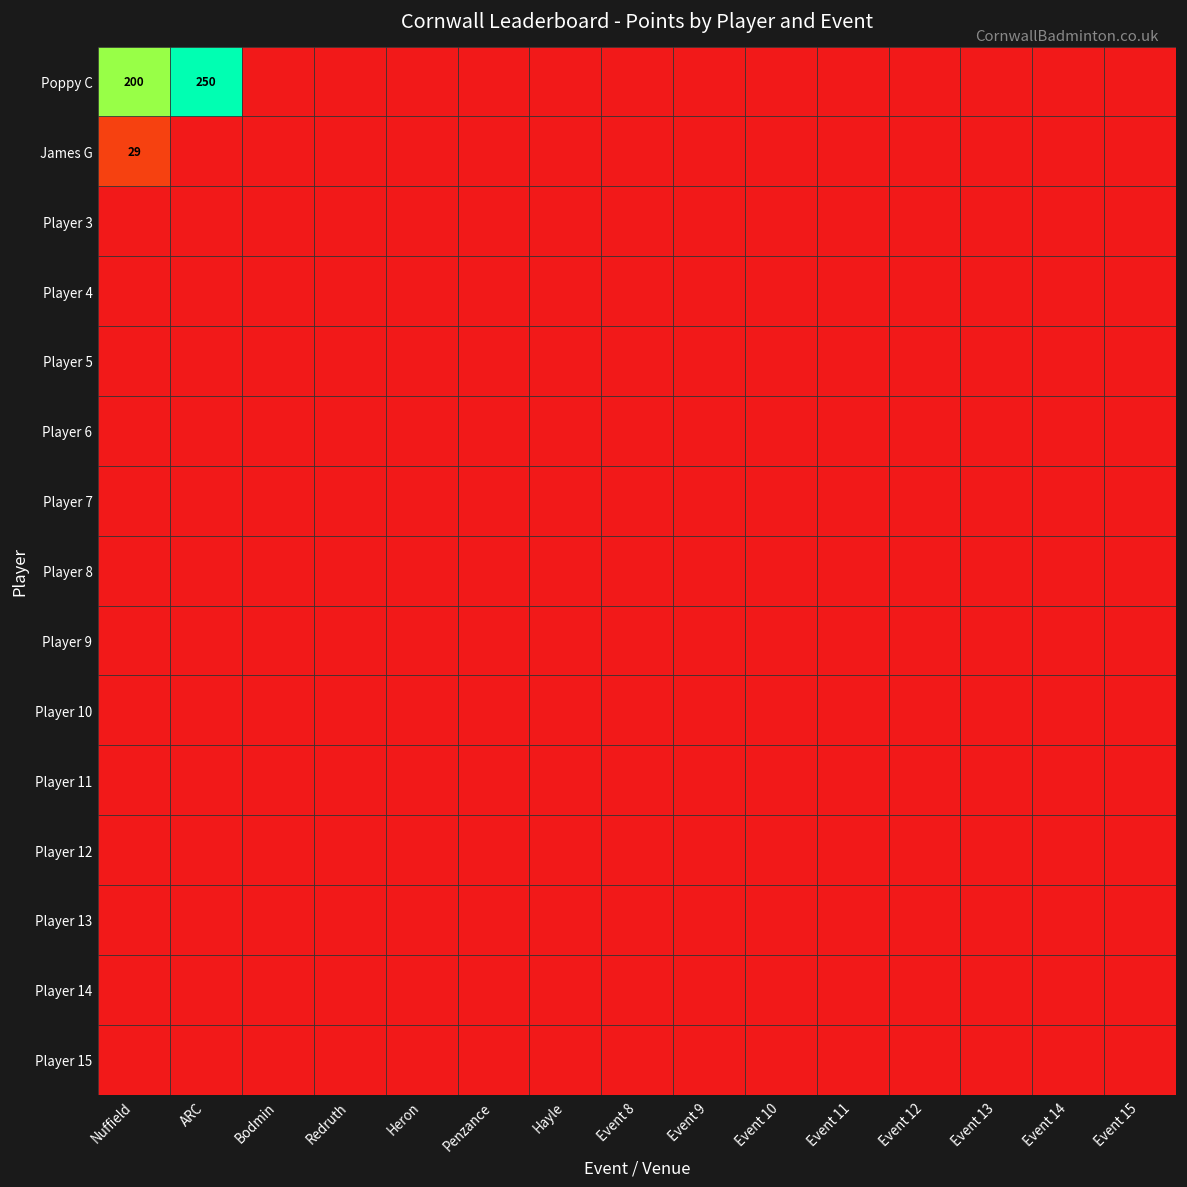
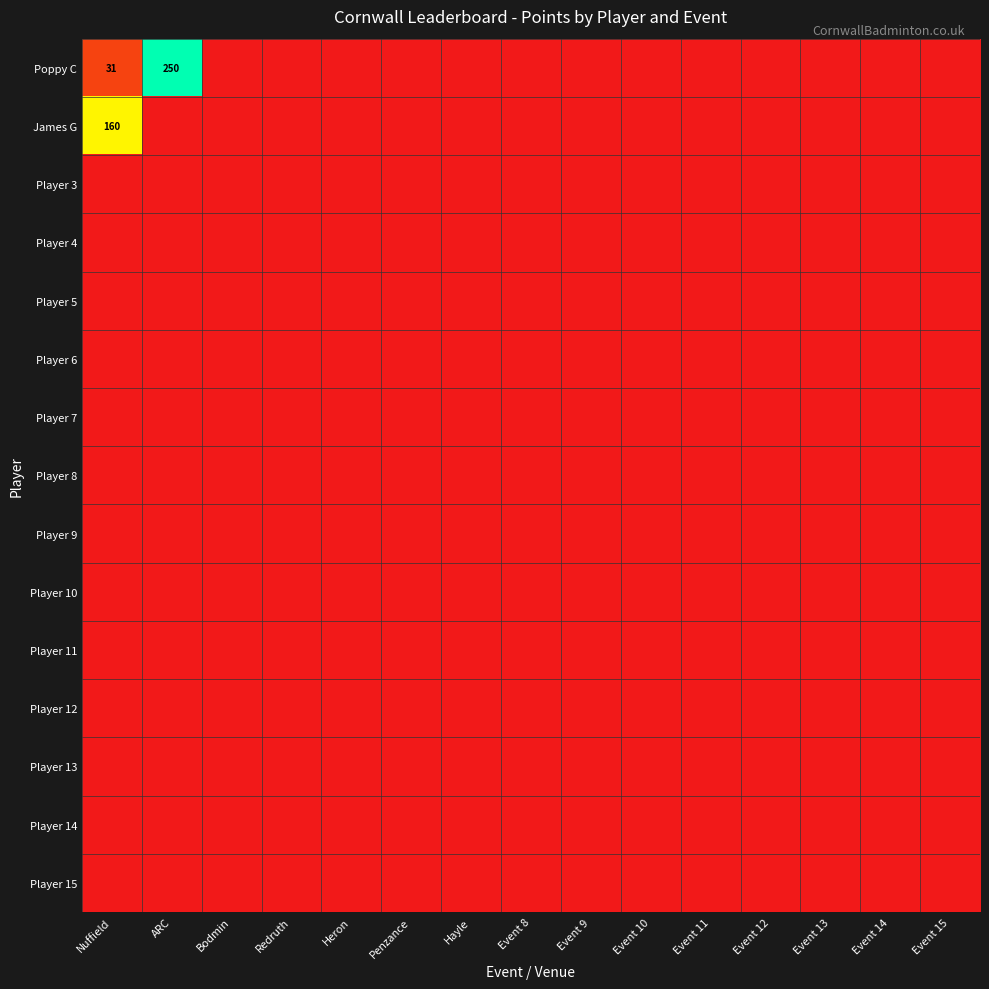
  {
    "Poppy C": {
-     "Nuffield": 200,
+     "Nuffield": 31,
      "ARC": 250
    },
    "James G": {
-     "Nuffield": 29
+     "Nuffield": 160
    }
  }
